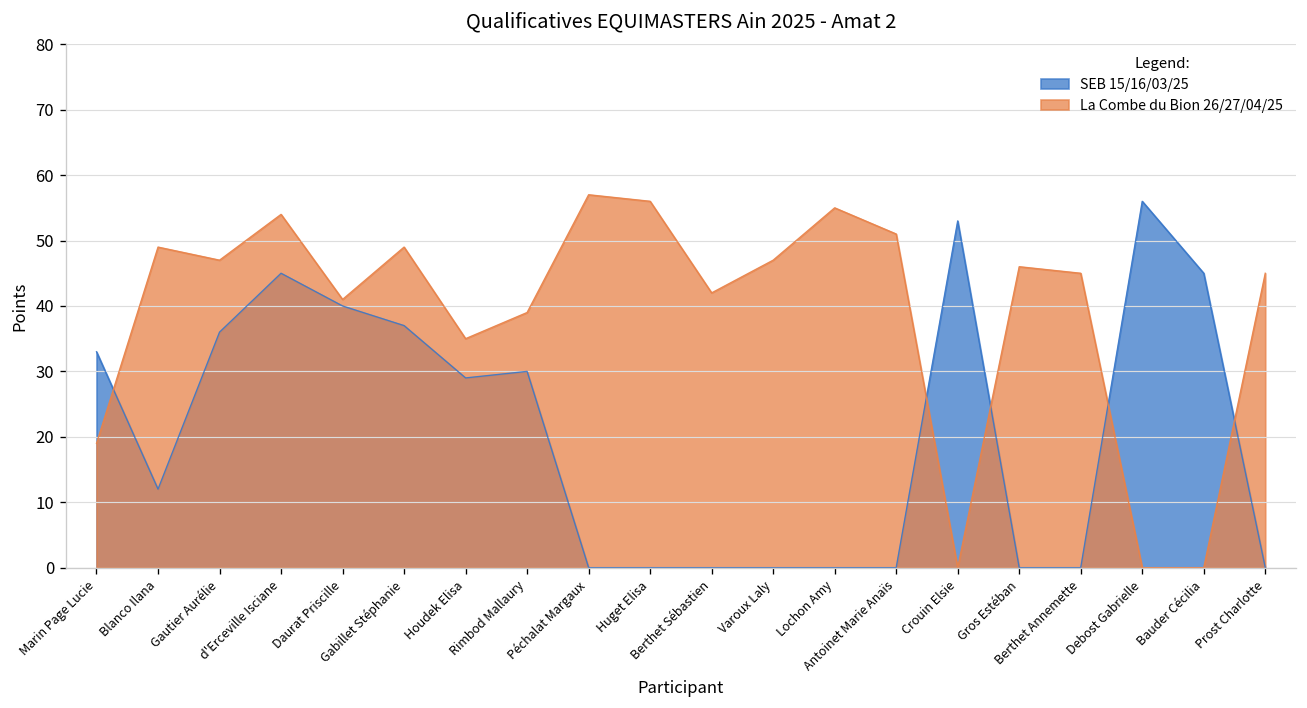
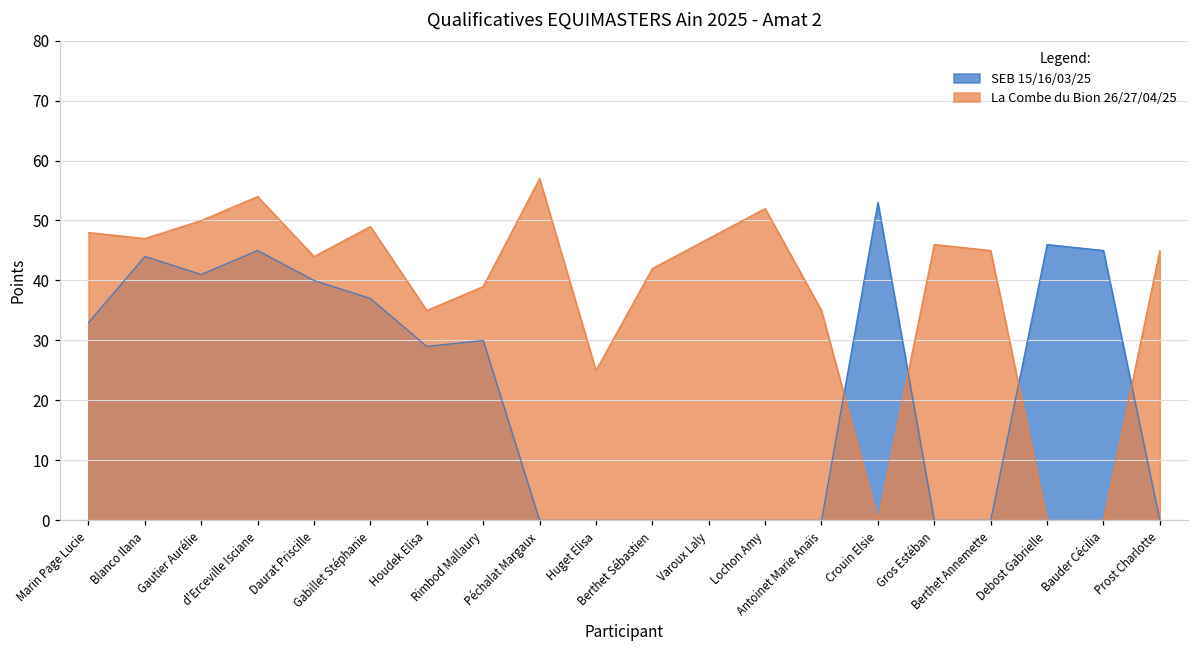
  {
    "SEB 15/16/03/25": {
      "Marin Page Lucie": 33,
-     "Blanco Ilana": 12,
-     "Gautier Aurélie": 36,
+     "Blanco Ilana": 44,
+     "Gautier Aurélie": 41,
      "d'Erceville Isciane": 45,
      "Daurat Priscille": 40,
      "Gabillet Stéphanie": 37,
      "Houdek Elisa": 29,
      "Rimbod Mallaury": 30,
      "Péchalat Margaux": 0,
      "Huget Elisa": 0,
      "Berthet Sébastien": 0,
      "Varoux Laly": 0,
      "Lochon Amy": 0,
      "Antoinet Marie Anaïs": 0,
      "Crouin Elsie": 53,
      "Gros Estéban": 0,
      "Berthet Annemette": 0,
-     "Debost Gabrielle": 56,
+     "Debost Gabrielle": 46,
      "Bauder Cécilia": 45,
      "Prost Charlotte": 0
    },
    "La Combe du Bion 26/27/04/25": {
-     "Marin Page Lucie": 19,
-     "Blanco Ilana": 49,
-     "Gautier Aurélie": 47,
+     "Marin Page Lucie": 48,
+     "Blanco Ilana": 47,
+     "Gautier Aurélie": 50,
      "d'Erceville Isciane": 54,
-     "Daurat Priscille": 41,
+     "Daurat Priscille": 44,
      "Gabillet Stéphanie": 49,
      "Houdek Elisa": 35,
      "Rimbod Mallaury": 39,
      "Péchalat Margaux": 57,
-     "Huget Elisa": 56,
+     "Huget Elisa": 25,
      "Berthet Sébastien": 42,
      "Varoux Laly": 47,
-     "Lochon Amy": 55,
-     "Antoinet Marie Anaïs": 51,
+     "Lochon Amy": 52,
+     "Antoinet Marie Anaïs": 35,
      "Crouin Elsie": 0,
      "Gros Estéban": 46,
      "Berthet Annemette": 45,
      "Debost Gabrielle": 0,
      "Bauder Cécilia": 0,
      "Prost Charlotte": 45
    }
  }
